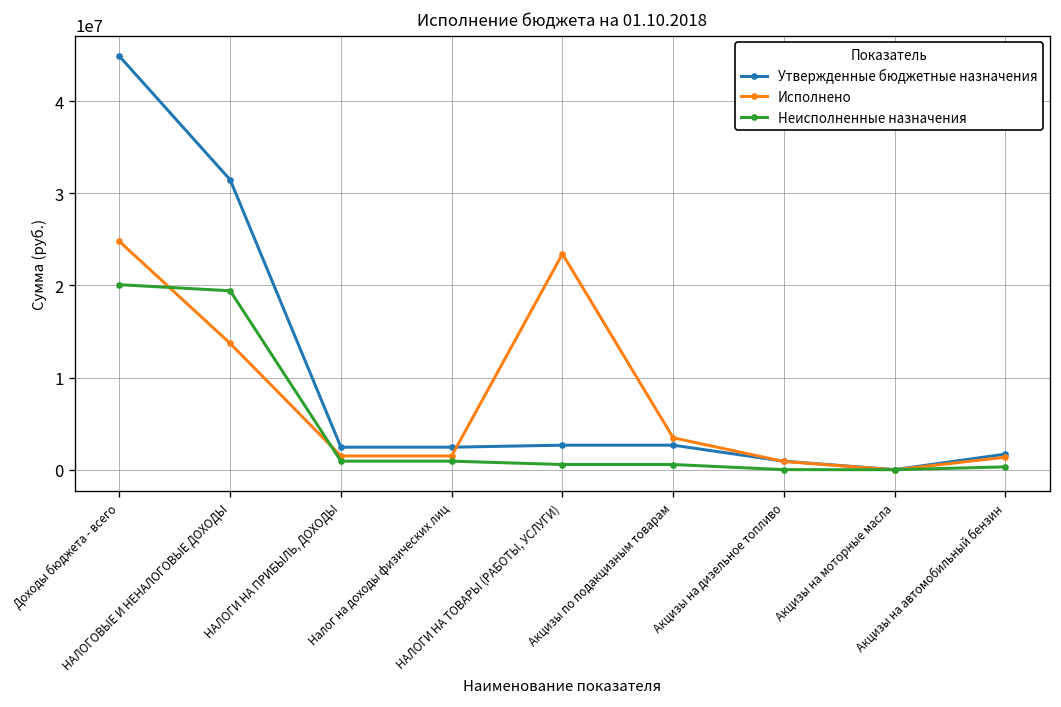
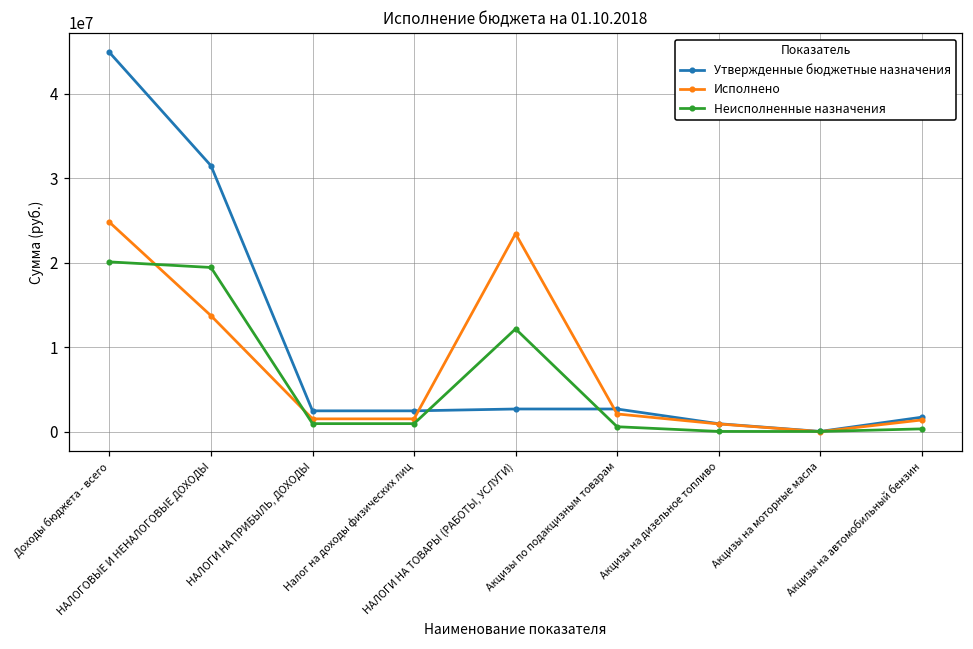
  {
    "Утвержденные бюджетные назначения": {
      "Доходы бюджета - всего": 45000000,
      "НАЛОГОВЫЕ И НЕНАЛОГОВЫЕ ДОХОДЫ": 31000000,
      "НАЛОГИ НА ПРИБЫЛЬ, ДОХОДЫ": 2000000,
      "Налог на доходы физических лиц": 2000000,
      "НАЛОГИ НА ТОВАРЫ (РАБОТЫ, УСЛУГИ)": 3000000,
      "Акцизы по подакцизным товарам": 3000000
    },
    "Исполнено": {
      "Доходы бюджета - всего": 25000000,
      "НАЛОГОВЫЕ И НЕНАЛОГОВЫЕ ДОХОДЫ": 14000000,
      "НАЛОГИ НА ПРИБЫЛЬ, ДОХОДЫ": 2000000,
      "Налог на доходы физических лиц": 2000000,
      "НАЛОГИ НА ТОВАРЫ (РАБОТЫ, УСЛУГИ)": 23000000,
-     "Акцизы по подакцизным товарам": 3000000
+     "Акцизы по подакцизным товарам": 2000000
    },
    "Неисполненные назначения": {
      "Доходы бюджета - всего": 20000000,
      "НАЛОГОВЫЕ И НЕНАЛОГОВЫЕ ДОХОДЫ": 19000000,
      "НАЛОГИ НА ПРИБЫЛЬ, ДОХОДЫ": 1000000,
      "Налог на доходы физических лиц": 1000000,
-     "НАЛОГИ НА ТОВАРЫ (РАБОТЫ, УСЛУГИ)": 1000000,
+     "НАЛОГИ НА ТОВАРЫ (РАБОТЫ, УСЛУГИ)": 12000000,
      "Акцизы по подакцизным товарам": 1000000,
      "Акцизы на дизельное топливо": 0,
      "Акцизы на автомобильный бензин": 0
    }
  }
